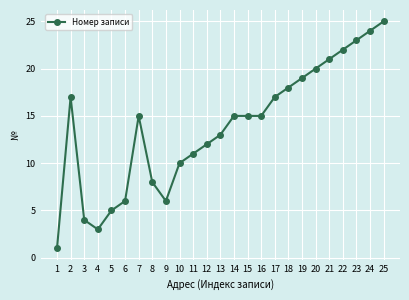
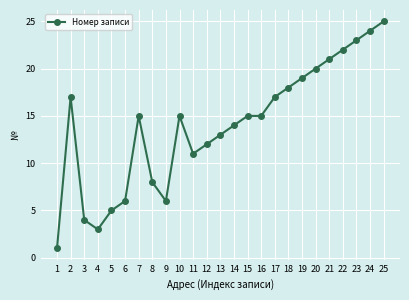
  {
    "1": 1,
    "2": 17,
    "3": 4,
    "4": 3,
    "5": 5,
    "6": 6,
    "7": 15,
    "8": 8,
    "9": 6,
-   "10": 10,
+   "10": 15,
    "11": 11,
    "12": 12,
    "13": 13,
-   "14": 15,
+   "14": 14,
    "15": 15,
    "16": 15,
    "17": 17,
    "18": 18,
    "19": 19,
    "20": 20,
    "21": 21,
    "22": 22,
    "23": 23,
    "24": 24,
    "25": 25
  }
